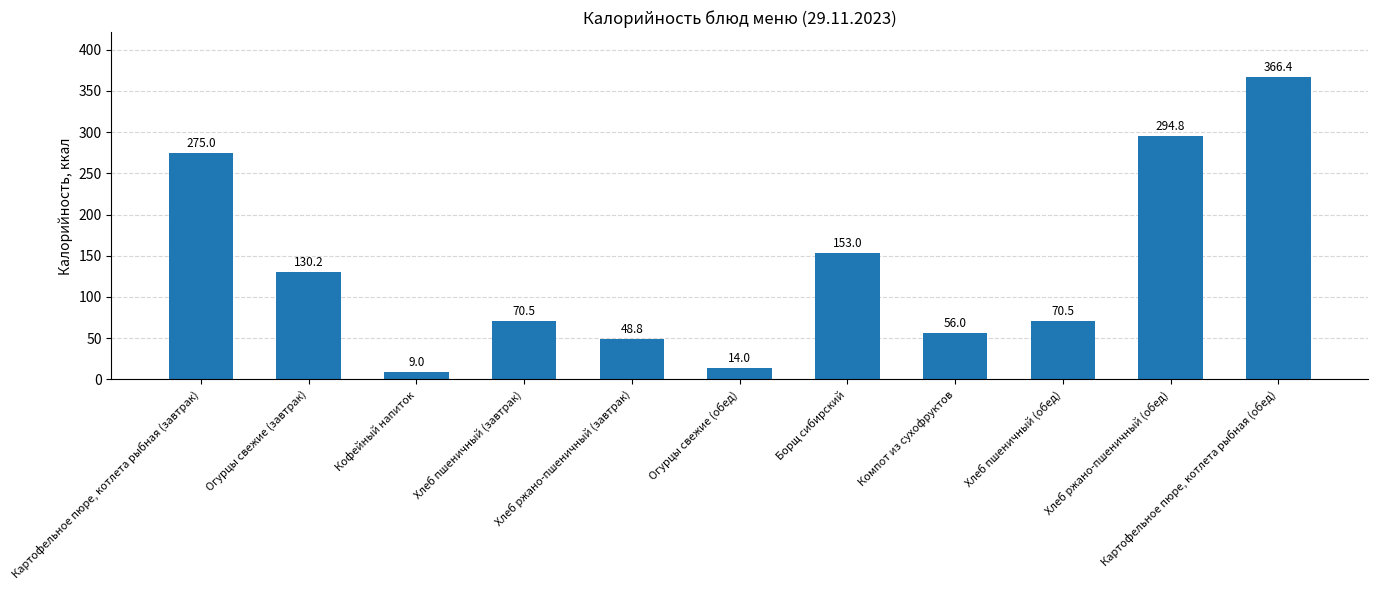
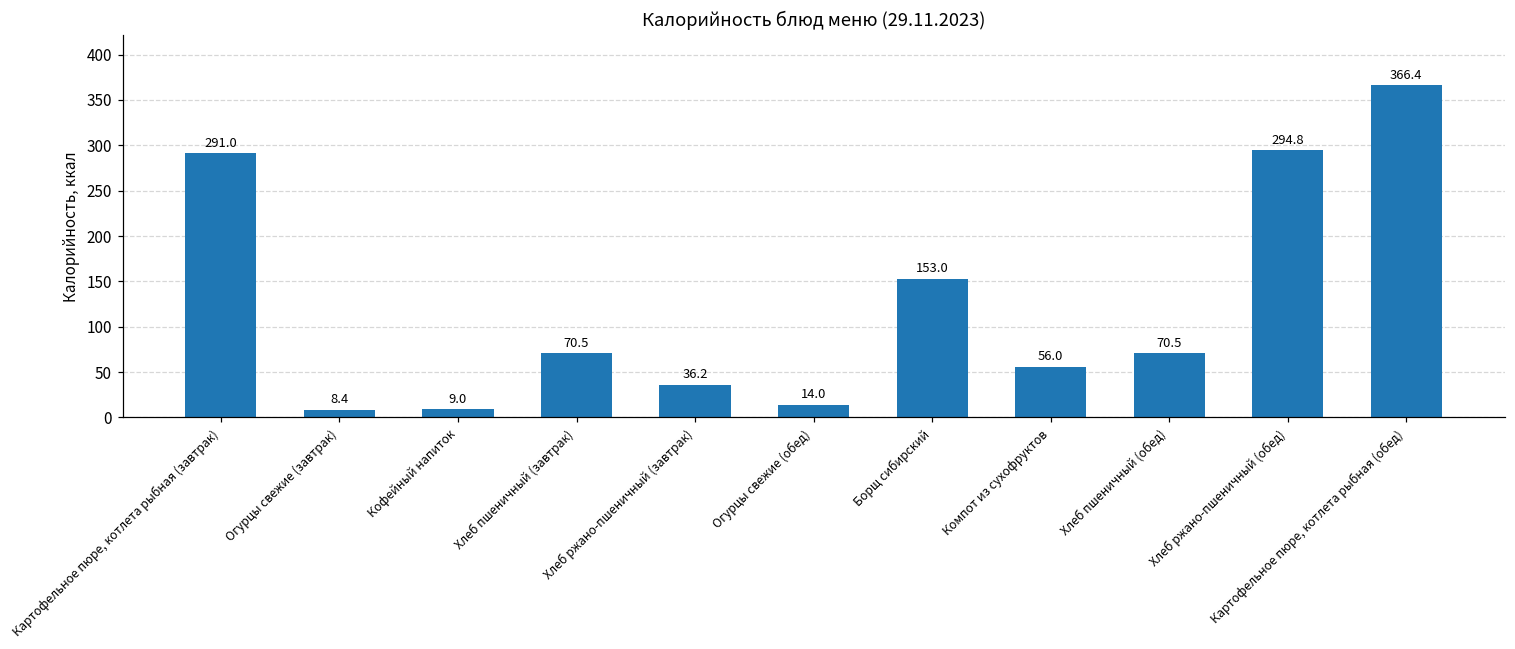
  {
-   "Картофельное пюре, котлета рыбная (завтрак)": 275.0,
-   "Огурцы свежие (завтрак)": 130.2,
+   "Картофельное пюре, котлета рыбная (завтрак)": 291.0,
+   "Огурцы свежие (завтрак)": 8.4,
    "Кофейный напиток": 9.0,
    "Хлеб пшеничный (завтрак)": 70.5,
-   "Хлеб ржано-пшеничный (завтрак)": 48.8,
+   "Хлеб ржано-пшеничный (завтрак)": 36.2,
    "Огурцы свежие (обед)": 14.0,
    "Борщ сибирский": 153.0,
    "Компот из сухофруктов": 56.0,
    "Хлеб пшеничный (обед)": 70.5,
    "Хлеб ржано-пшеничный (обед)": 294.8,
    "Картофельное пюре, котлета рыбная (обед)": 366.4
  }
